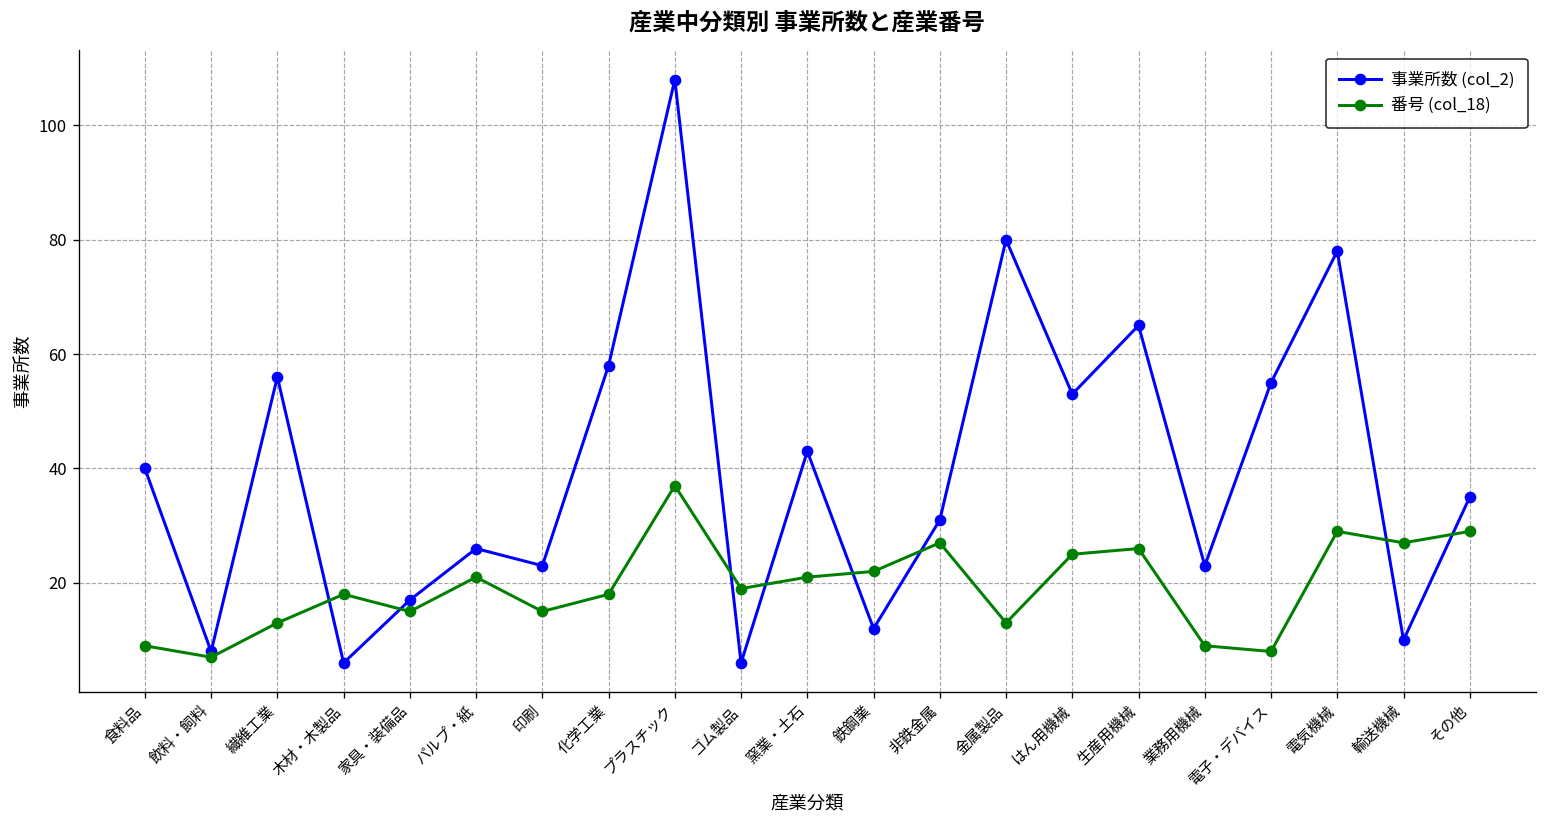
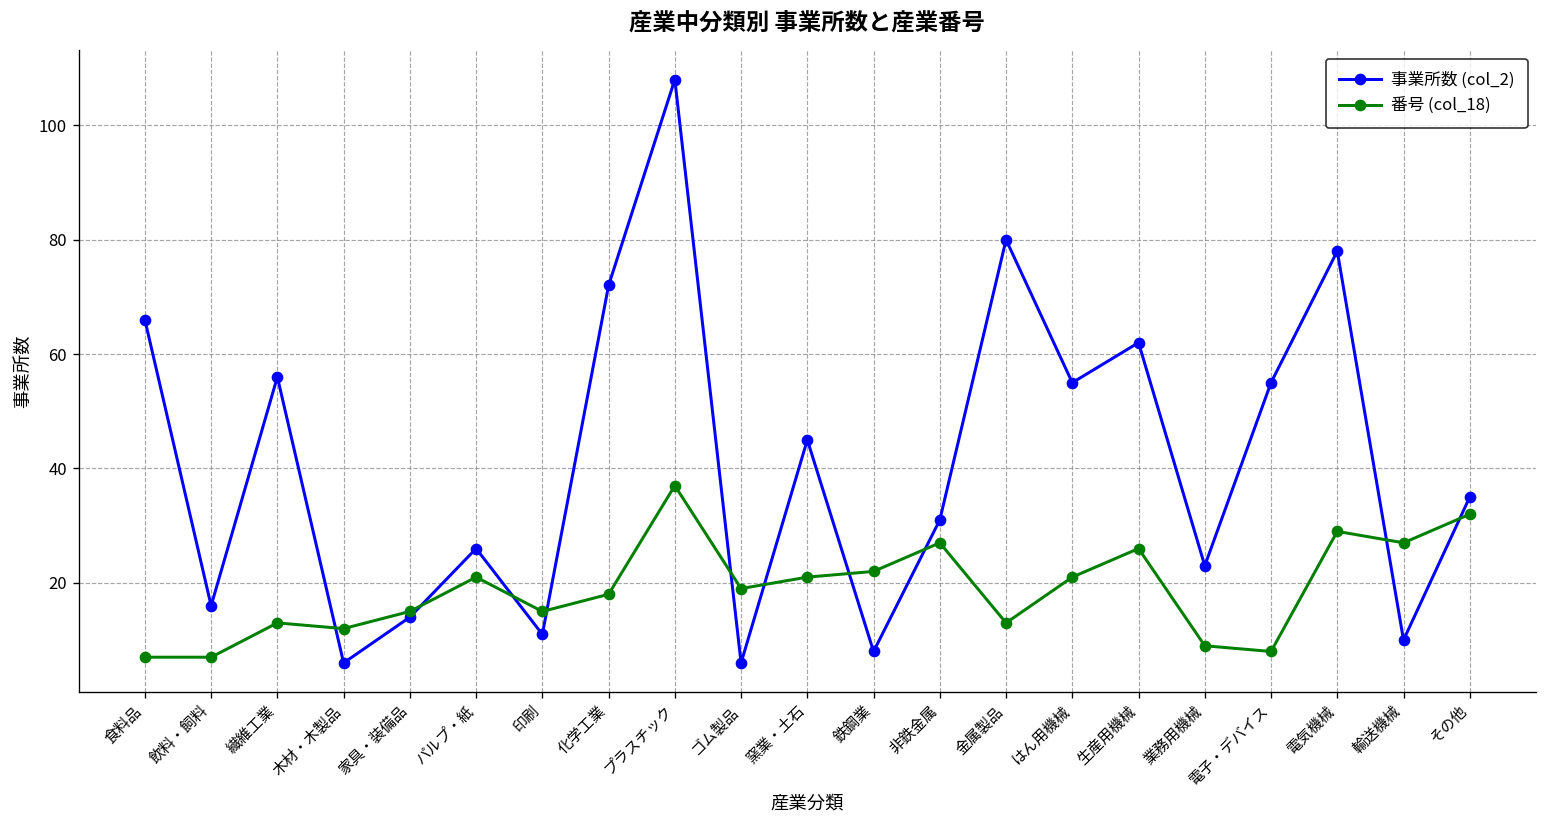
  {
    "事業所数 (col_2)": {
-     "食料品": 40,
-     "飲料・飼料": 8,
+     "食料品": 66,
+     "飲料・飼料": 16,
      "繊維工業": 56,
      "木材・木製品": 6,
-     "家具・装備品": 17,
+     "家具・装備品": 14,
      "パルプ・紙": 26,
-     "印刷": 23,
-     "化学工業": 58,
+     "印刷": 11,
+     "化学工業": 72,
      "プラスチック": 108,
      "ゴム製品": 6,
-     "窯業・土石": 43,
-     "鉄鋼業": 12,
+     "窯業・土石": 45,
+     "鉄鋼業": 8,
      "非鉄金属": 31,
      "金属製品": 80,
-     "はん用機械": 53,
-     "生産用機械": 65,
+     "はん用機械": 55,
+     "生産用機械": 62,
      "業務用機械": 23,
      "電子・デバイス": 55,
      "電気機械": 78,
      "輸送機械": 10,
      "その他": 35
    },
    "番号 (col_18)": {
-     "食料品": 9,
+     "食料品": 7,
      "飲料・飼料": 7,
      "繊維工業": 13,
-     "木材・木製品": 18,
+     "木材・木製品": 12,
      "家具・装備品": 15,
      "パルプ・紙": 21,
      "印刷": 15,
      "化学工業": 18,
      "プラスチック": 37,
      "ゴム製品": 19,
      "窯業・土石": 21,
      "鉄鋼業": 22,
      "非鉄金属": 27,
      "金属製品": 13,
-     "はん用機械": 25,
+     "はん用機械": 21,
      "生産用機械": 26,
      "業務用機械": 9,
      "電子・デバイス": 8,
      "電気機械": 29,
      "輸送機械": 27,
-     "その他": 29
+     "その他": 32
    }
  }
